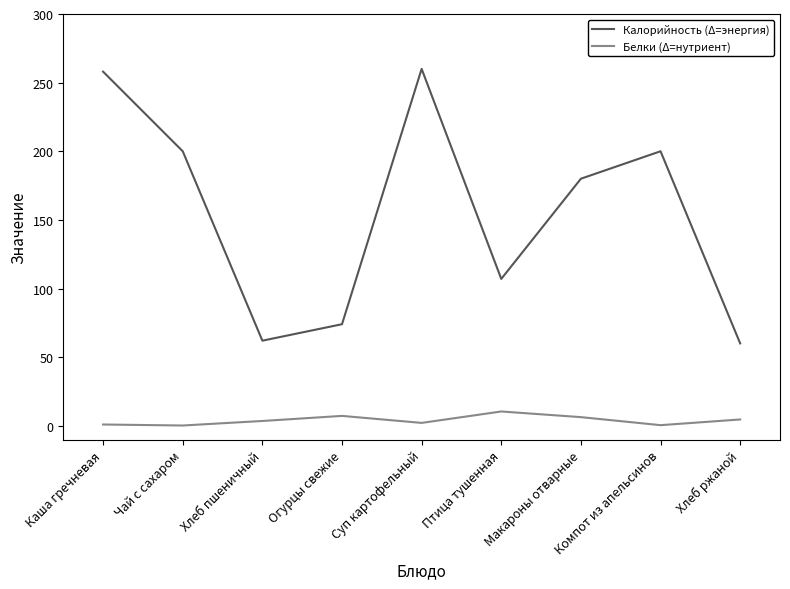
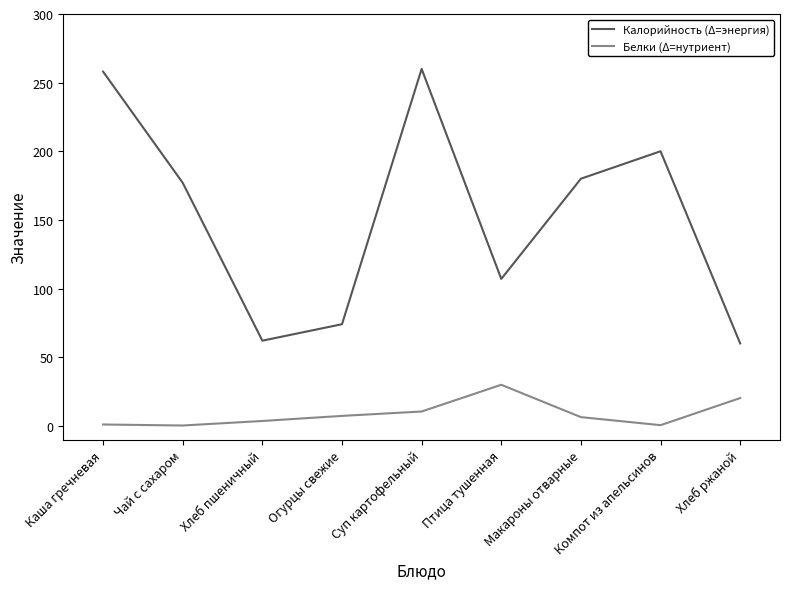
  {
    "Калорийность (Δ=энергия)": {
      "Каша гречневая": 258,
-     "Чай с сахаром": 200,
+     "Чай с сахаром": 177,
      "Хлеб пшеничный": 62,
      "Огурцы свежие": 74,
      "Суп картофельный": 260,
      "Птица тушенная": 107,
      "Макароны отварные": 180,
      "Компот из апельсинов": 200,
      "Хлеб ржаной": 60
    },
    "Белки (Δ=нутриент)": {
      "Каша гречневая": 1,
      "Чай с сахаром": 0,
      "Хлеб пшеничный": 4,
      "Огурцы свежие": 7,
-     "Суп картофельный": 2,
-     "Птица тушенная": 10,
+     "Суп картофельный": 10,
+     "Птица тушенная": 30,
      "Макароны отварные": 6,
      "Компот из апельсинов": 0,
-     "Хлеб ржаной": 5
+     "Хлеб ржаной": 20
    }
  }
